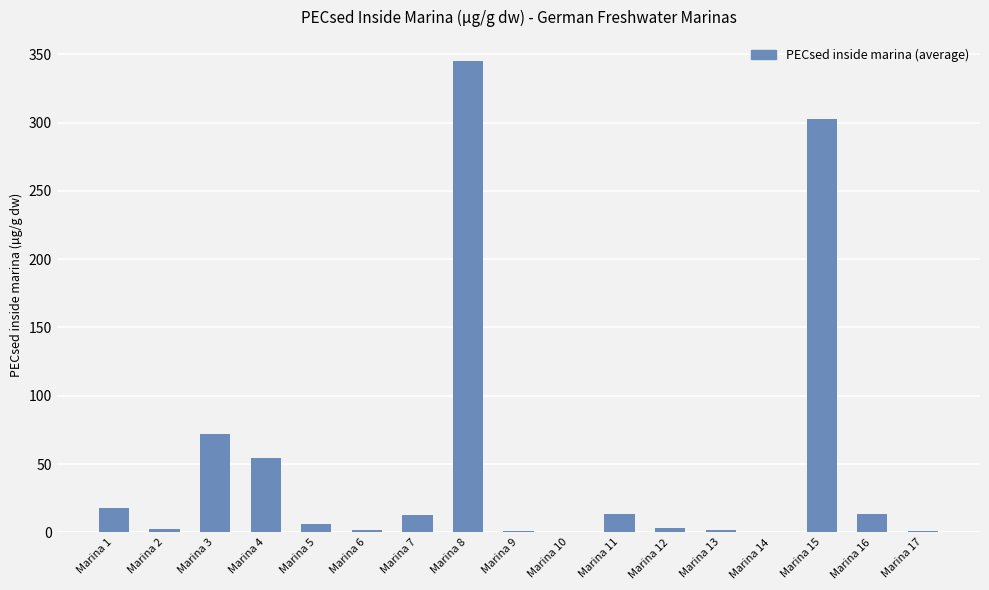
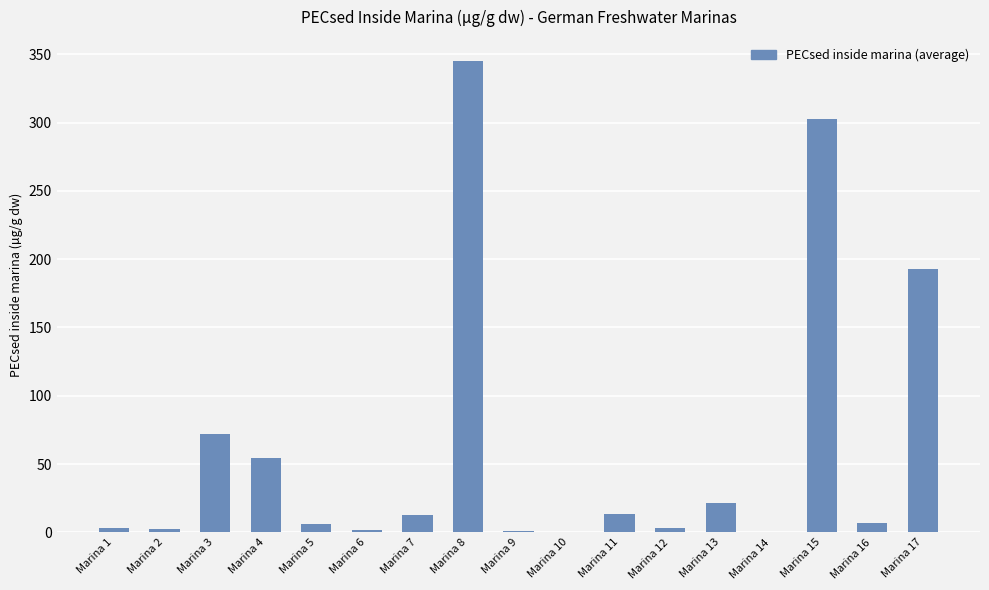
  {
-   "Marina 1": 18,
+   "Marina 1": 4,
    "Marina 2": 3,
    "Marina 3": 72,
    "Marina 4": 54,
    "Marina 5": 6,
    "Marina 7": 13,
    "Marina 8": 345,
    "Marina 11": 13,
    "Marina 12": 3,
-   "Marina 13": 2,
+   "Marina 13": 21,
    "Marina 15": 303,
-   "Marina 16": 13,
-   "Marina 17": 1
+   "Marina 16": 7,
+   "Marina 17": 193
  }
